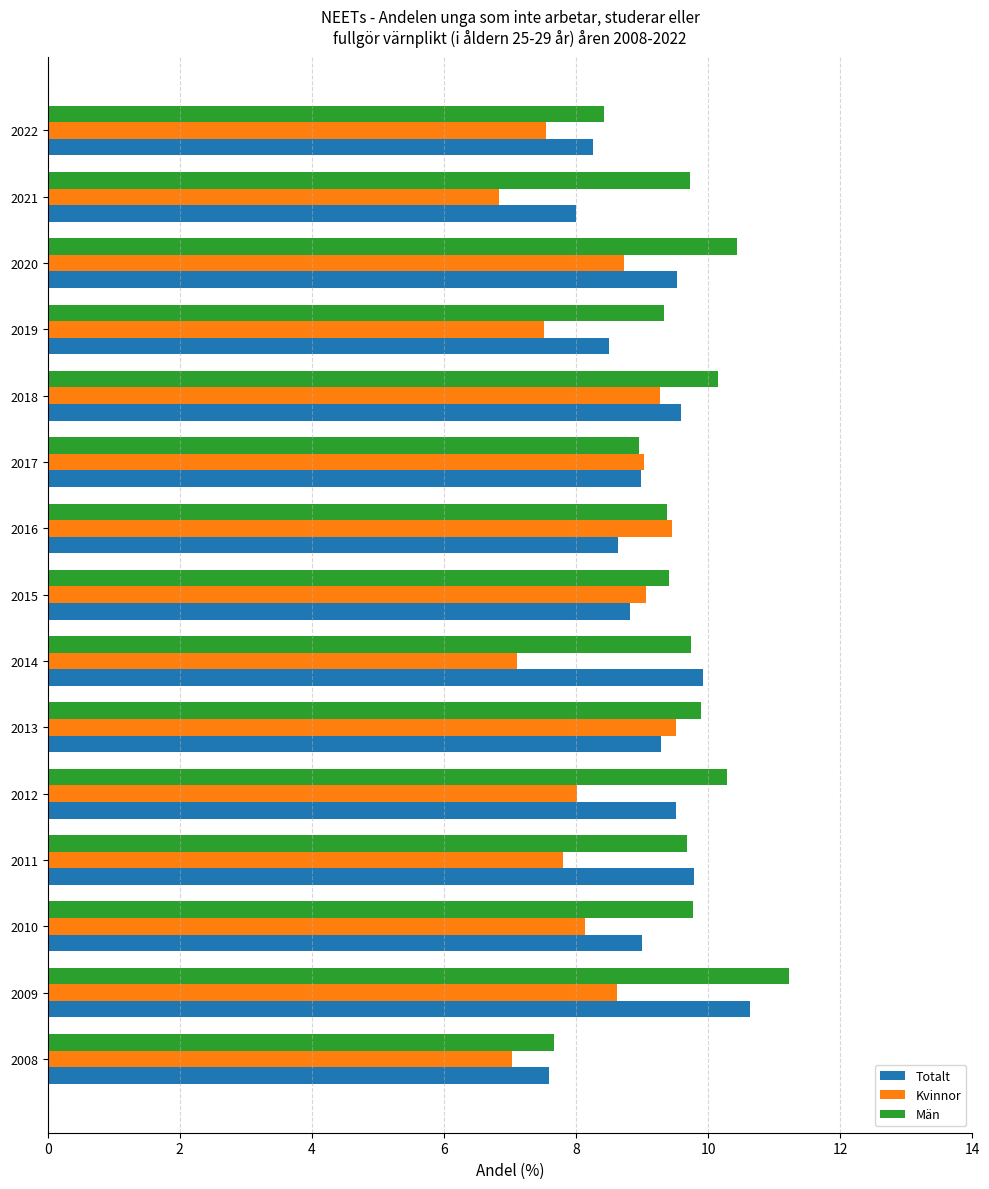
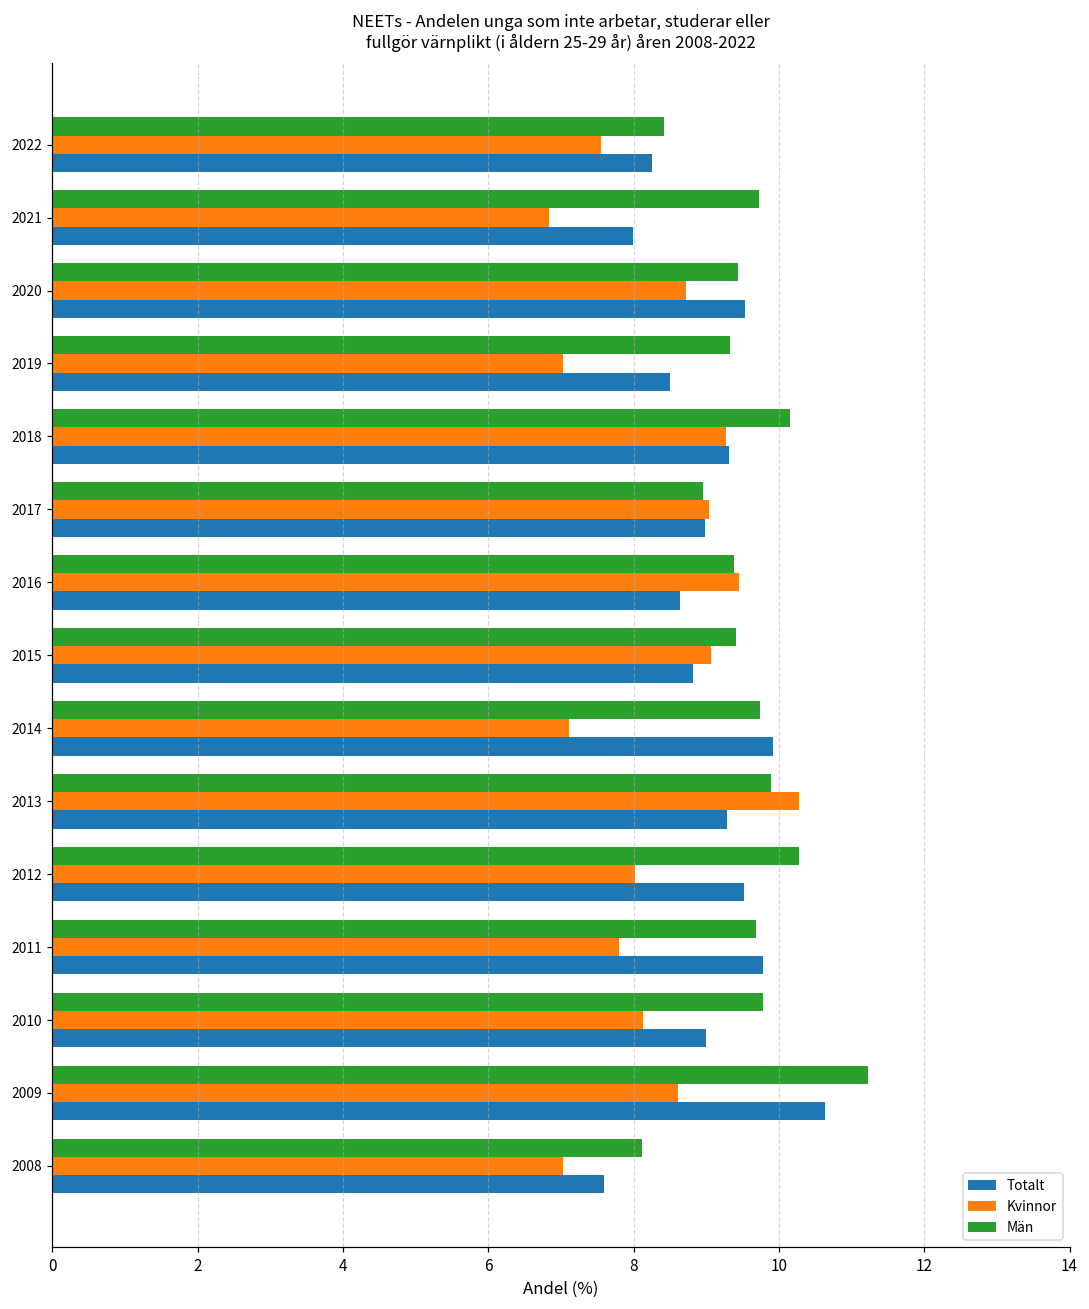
  {
    "Totalt": {
      "2022": 8.3,
      "2021": 8.0,
      "2020": 9.5,
      "2019": 8.5,
-     "2018": 9.6,
+     "2018": 9.3,
      "2017": 9.0,
      "2016": 8.6,
      "2015": 8.8,
      "2014": 9.9,
      "2013": 9.3,
      "2012": 9.5,
      "2011": 9.8,
      "2010": 9.0,
      "2009": 10.6,
      "2008": 7.6
    },
    "Kvinnor": {
      "2022": 7.5,
      "2021": 6.8,
      "2020": 8.7,
-     "2019": 7.5,
+     "2019": 7.0,
      "2018": 9.3,
      "2017": 9.0,
      "2016": 9.4,
      "2015": 9.1,
      "2014": 7.1,
-     "2013": 9.5,
+     "2013": 10.3,
      "2012": 8.0,
      "2011": 7.8,
      "2010": 8.1,
      "2009": 8.6,
      "2008": 7.0
    },
    "Män": {
      "2022": 8.4,
      "2021": 9.7,
-     "2020": 10.4,
+     "2020": 9.4,
      "2019": 9.3,
      "2018": 10.2,
      "2017": 8.9,
      "2016": 9.4,
      "2015": 9.4,
      "2014": 9.7,
      "2013": 9.9,
      "2012": 10.3,
      "2011": 9.7,
      "2010": 9.8,
      "2009": 11.2,
-     "2008": 7.7
+     "2008": 8.1
    }
  }
